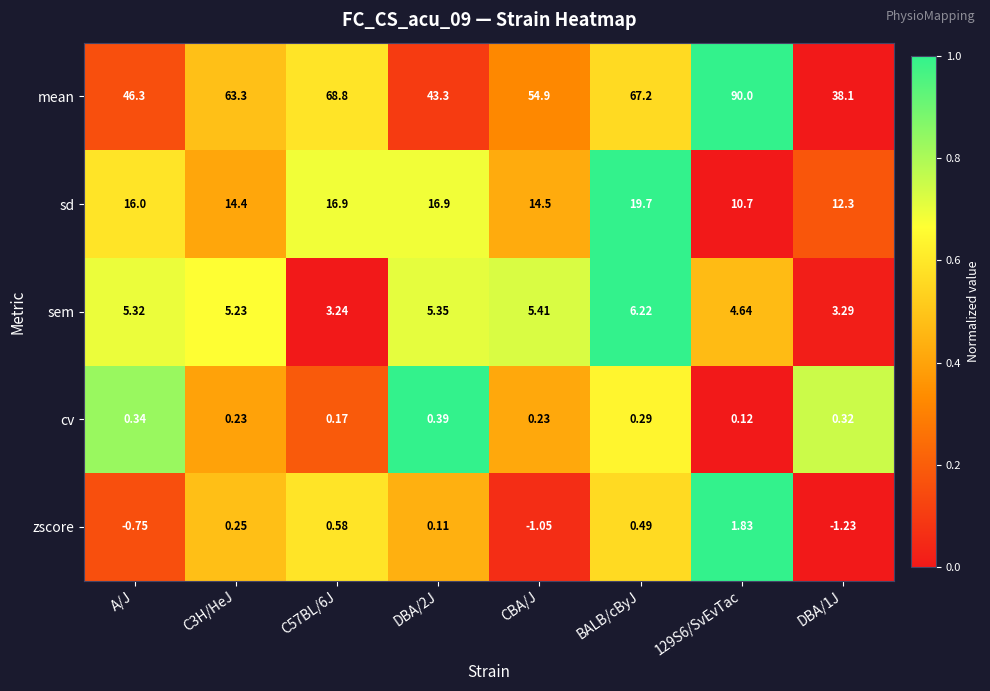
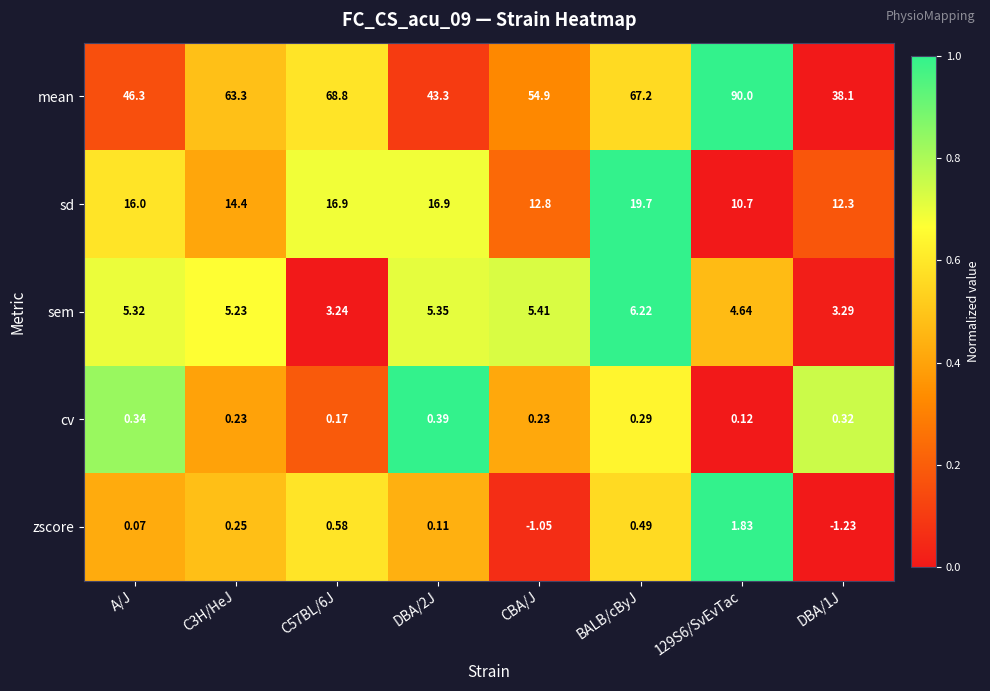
  {
    "mean": {
      "A/J": 46.3,
      "C3H/HeJ": 63.3,
      "C57BL/6J": 68.8,
      "DBA/2J": 43.3,
      "CBA/J": 54.9,
      "BALB/cByJ": 67.2,
      "129S6/SvEvTac": 90.0,
      "DBA/1J": 38.1
    },
    "sd": {
      "A/J": 16.0,
      "C3H/HeJ": 14.4,
      "C57BL/6J": 16.9,
      "DBA/2J": 16.9,
-     "CBA/J": 14.5,
+     "CBA/J": 12.8,
      "BALB/cByJ": 19.7,
      "129S6/SvEvTac": 10.7,
      "DBA/1J": 12.3
    },
    "sem": {
      "A/J": 5.32,
      "C3H/HeJ": 5.23,
      "C57BL/6J": 3.24,
      "DBA/2J": 5.35,
      "CBA/J": 5.41,
      "BALB/cByJ": 6.22,
      "129S6/SvEvTac": 4.64,
      "DBA/1J": 3.29
    },
    "cv": {
      "A/J": 0.34,
      "C3H/HeJ": 0.23,
      "C57BL/6J": 0.17,
      "DBA/2J": 0.39,
      "CBA/J": 0.23,
      "BALB/cByJ": 0.29,
      "129S6/SvEvTac": 0.12,
      "DBA/1J": 0.32
    },
    "zscore": {
-     "A/J": -0.75,
+     "A/J": 0.07,
      "C3H/HeJ": 0.25,
      "C57BL/6J": 0.58,
      "DBA/2J": 0.11,
      "CBA/J": -1.05,
      "BALB/cByJ": 0.49,
      "129S6/SvEvTac": 1.83,
      "DBA/1J": -1.23
    }
  }
